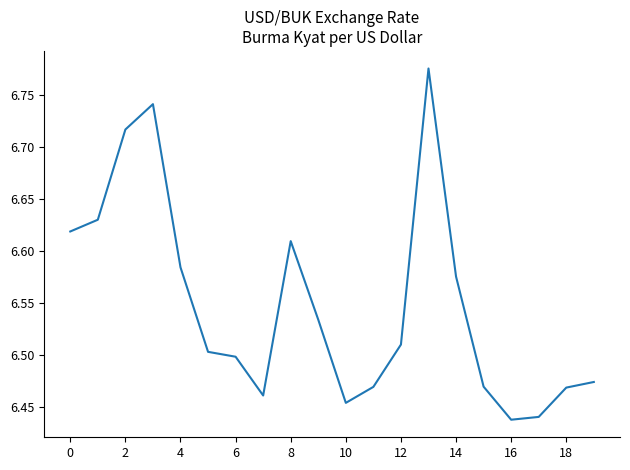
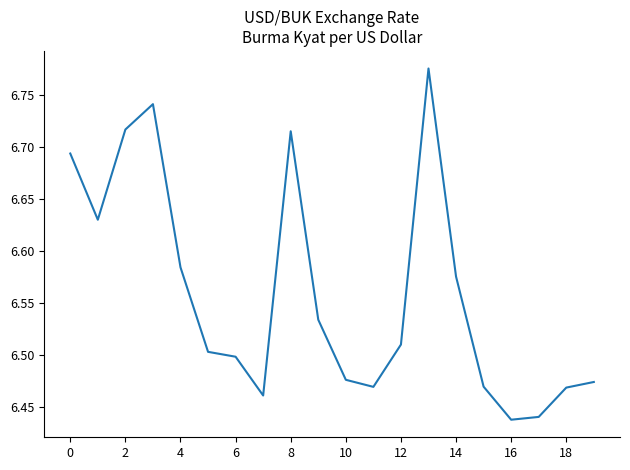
  {
-   "0": 6.619,
+   "0": 6.694,
    "2": 6.717,
    "4": 6.585,
    "6": 6.499,
-   "8": 6.610,
-   "10": 6.454,
+   "8": 6.715,
+   "10": 6.476,
    "12": 6.510,
    "14": 6.576,
    "16": 6.438,
    "18": 6.469
  }
